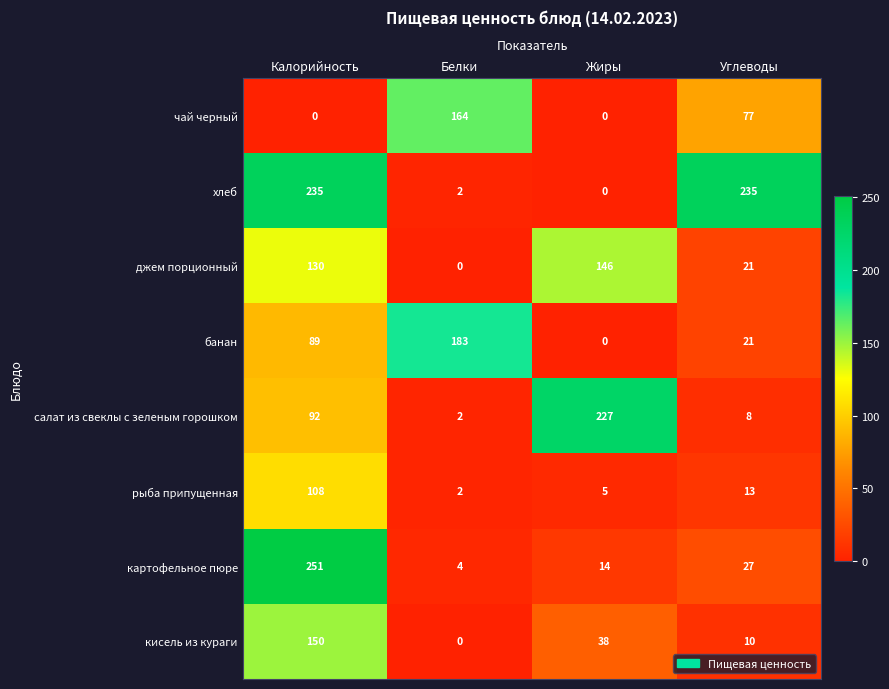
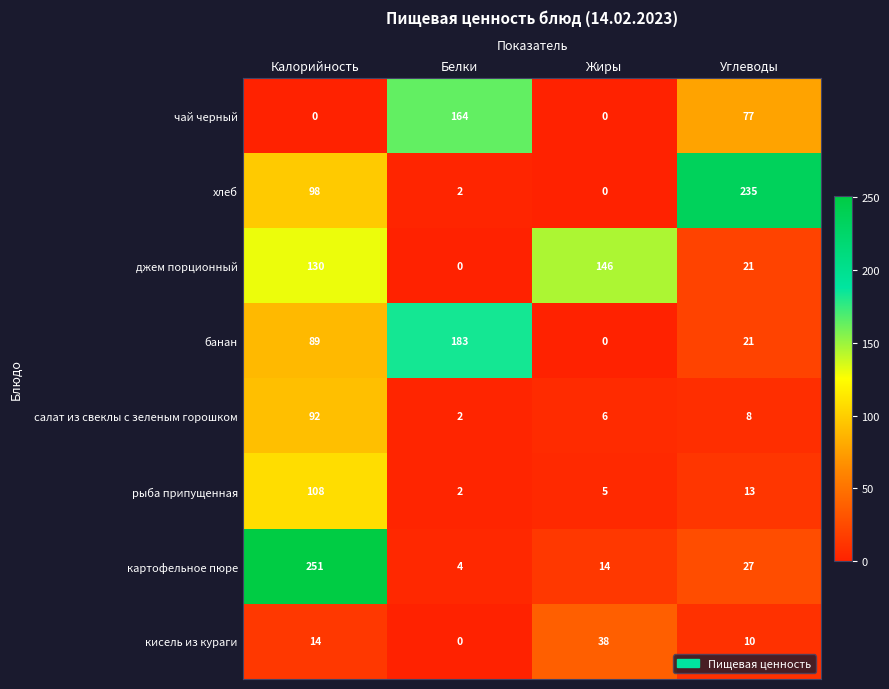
  {
    "чай черный": {
      "Калорийность": 0,
      "Белки": 164,
      "Жиры": 0,
      "Углеводы": 77
    },
    "хлеб": {
-     "Калорийность": 235,
+     "Калорийность": 98,
      "Белки": 2,
      "Жиры": 0,
      "Углеводы": 235
    },
    "джем порционный": {
      "Калорийность": 130,
      "Белки": 0,
      "Жиры": 146,
      "Углеводы": 21
    },
    "банан": {
      "Калорийность": 89,
      "Белки": 183,
      "Жиры": 0,
      "Углеводы": 21
    },
    "салат из свеклы с зеленым горошком": {
      "Калорийность": 92,
      "Белки": 2,
-     "Жиры": 227,
+     "Жиры": 6,
      "Углеводы": 8
    },
    "рыба припущенная": {
      "Калорийность": 108,
      "Белки": 2,
      "Жиры": 5,
      "Углеводы": 13
    },
    "картофельное пюре": {
      "Калорийность": 251,
      "Белки": 4,
      "Жиры": 14,
      "Углеводы": 27
    },
    "кисель из кураги": {
-     "Калорийность": 150,
+     "Калорийность": 14,
      "Белки": 0,
      "Жиры": 38,
      "Углеводы": 10
    }
  }
